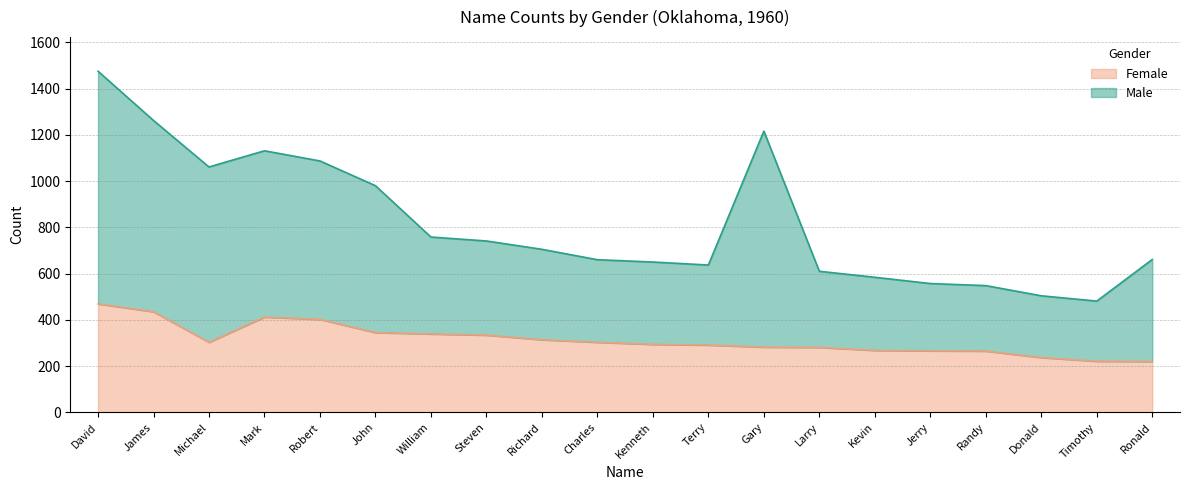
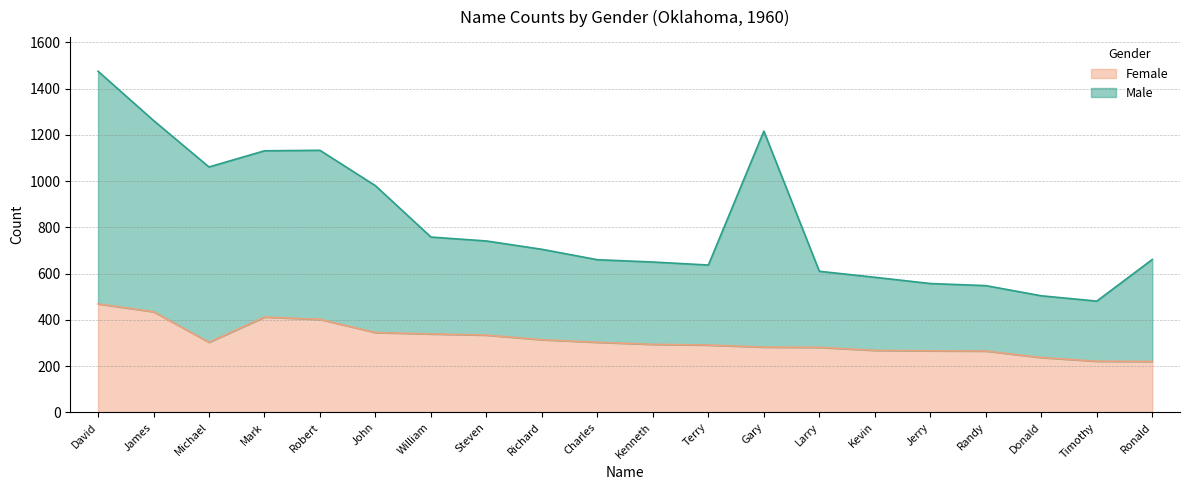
  {
    "Female": {
      "David": 470,
      "James": 440,
      "Michael": 300,
      "Mark": 410,
      "Robert": 400,
      "John": 350,
      "William": 340,
      "Steven": 330,
      "Richard": 310,
      "Charles": 300,
      "Kenneth": 290,
      "Terry": 290,
      "Gary": 280,
      "Larry": 280,
      "Kevin": 270,
      "Jerry": 270,
      "Randy": 270,
      "Donald": 240,
      "Timothy": 220,
      "Ronald": 220
    },
    "Male": {
      "David": 1010,
      "James": 830,
      "Michael": 760,
      "Mark": 720,
-     "Robert": 690,
+     "Robert": 730,
      "John": 640,
      "William": 420,
      "Steven": 410,
      "Richard": 390,
      "Charles": 360,
      "Kenneth": 360,
      "Terry": 350,
      "Gary": 930,
      "Larry": 330,
      "Kevin": 320,
      "Jerry": 290,
      "Randy": 280,
      "Donald": 270,
      "Timothy": 260,
      "Ronald": 440
    }
  }
